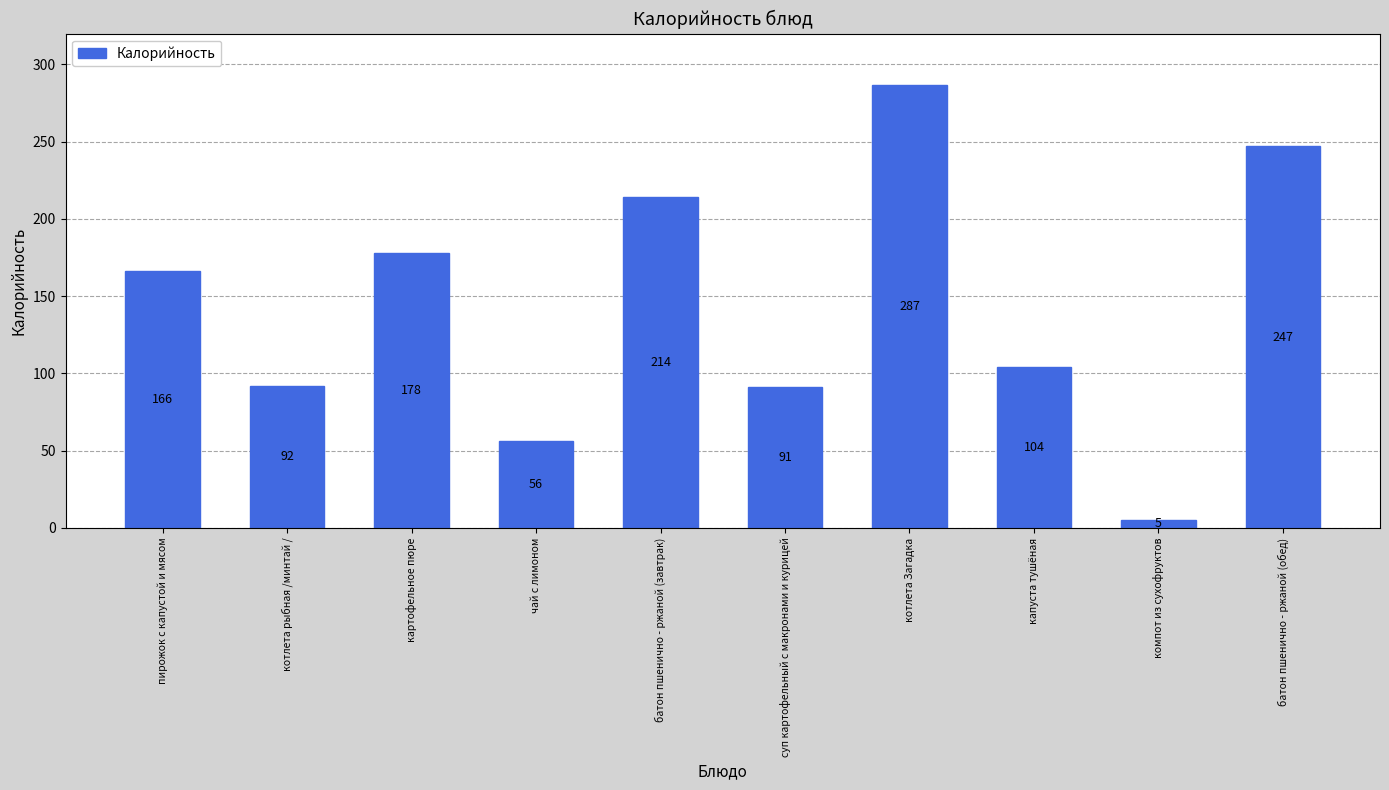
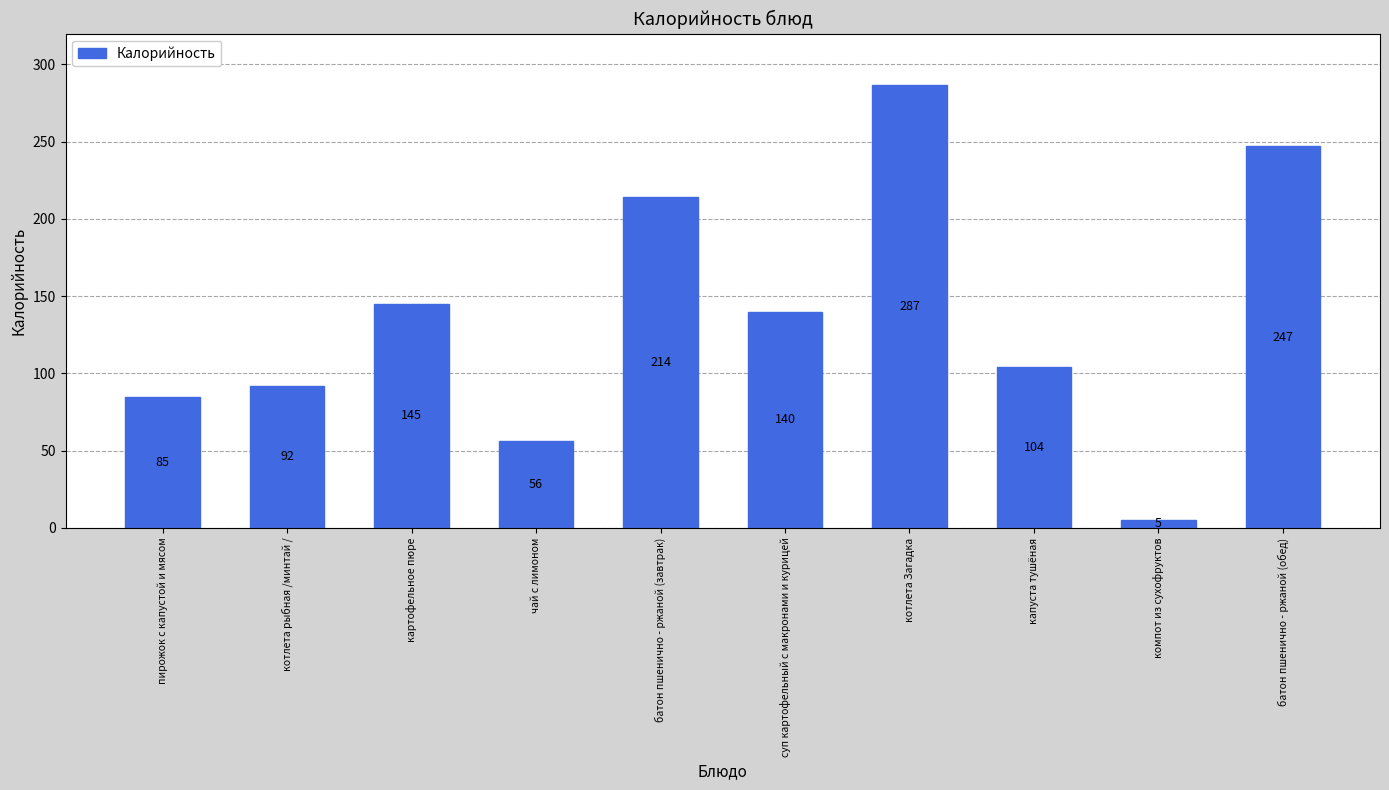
  {
-   "пирожок с капустой и мясом": 166,
+   "пирожок с капустой и мясом": 85,
    "котлета рыбная /минтай /": 92,
-   "картофельное пюре": 178,
+   "картофельное пюре": 145,
    "чай с лимоном": 56,
    "батон пшенично - ржаной (завтрак)": 214,
-   "суп картофельный с макронами и курицей": 91,
+   "суп картофельный с макронами и курицей": 140,
    "котлета Загадка": 287,
    "капуста тушёная": 104,
    "компот из сухофруктов": 5,
    "батон пшенично - ржаной (обед)": 247
  }
